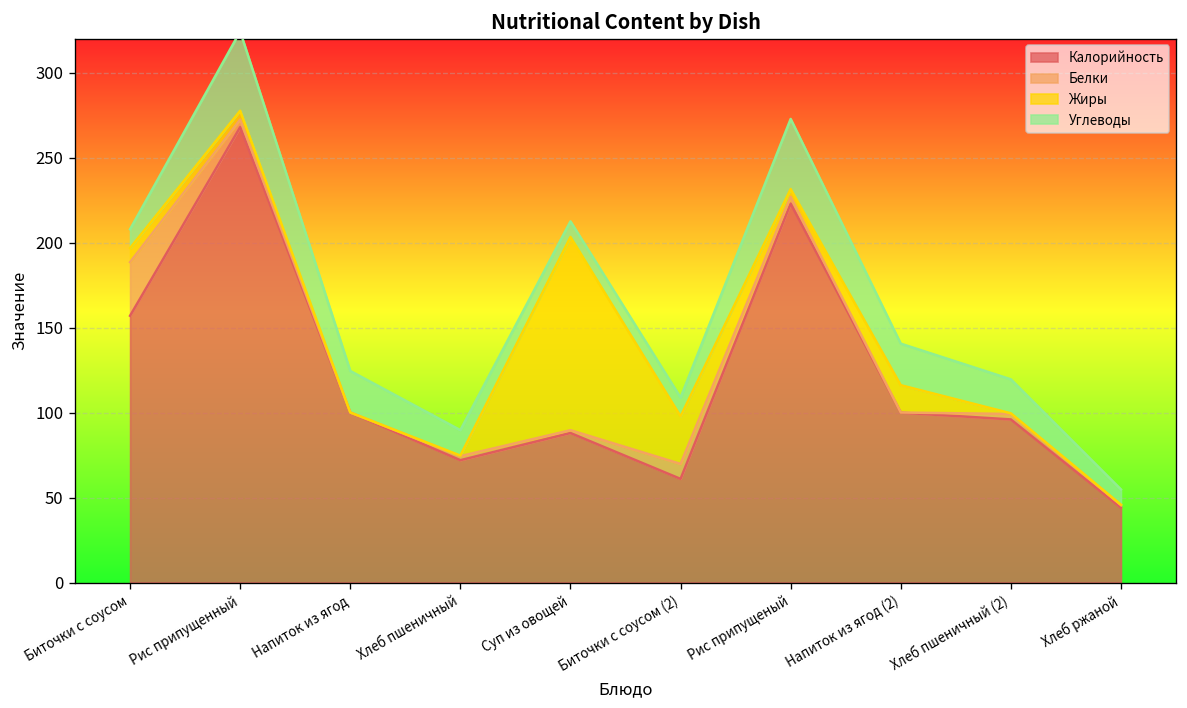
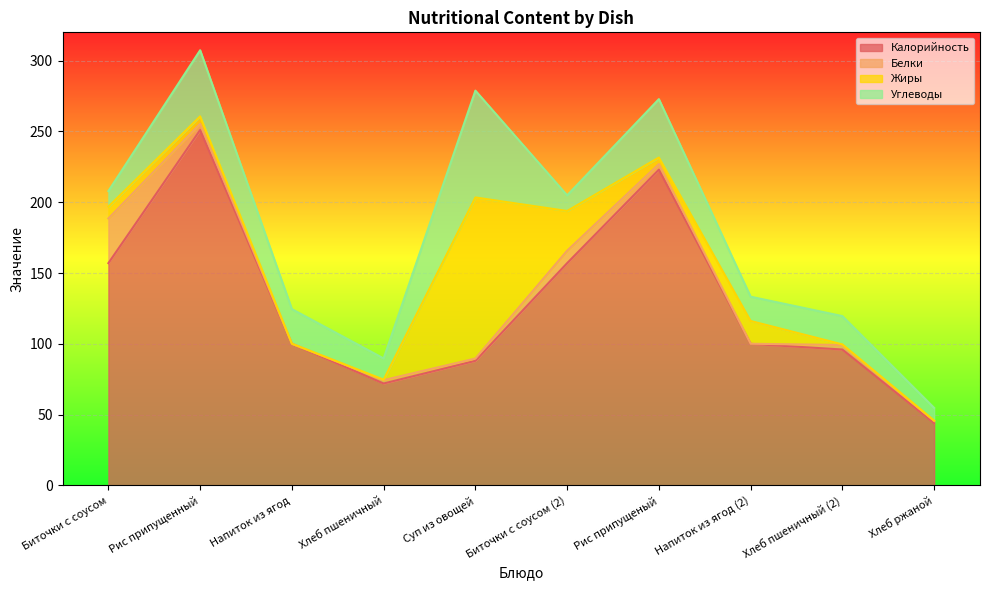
  {
    "Калорийность": {
      "Биточки с соусом": 157,
-     "Рис припущенный": 268,
+     "Рис припущенный": 251,
      "Хлеб пшеничный": 72,
-     "Биточки с соусом (2)": 61,
+     "Биточки с соусом (2)": 157,
      "Рис припущеный": 223,
      "Хлеб пшеничный (2)": 96
    },
    "Белки": {
      "Биточки с соусом": 32,
      "Рис припущенный": 4,
      "Биточки с соусом (2)": 9,
      "Рис припущеный": 4
    },
    "Жиры": {
      "Биточки с соусом": 8,
      "Рис припущенный": 5,
      "Суп из овощей": 114,
      "Биточки с соусом (2)": 28,
      "Рис припущеный": 5,
      "Напиток из ягод (2)": 16
    },
    "Углеводы": {
      "Биточки с соусом": 11,
      "Напиток из ягод": 24,
      "Хлеб пшеничный": 15,
-     "Суп из овощей": 9,
+     "Суп из овощей": 75,
      "Биточки с соусом (2)": 11,
      "Рис припущеный": 41,
-     "Напиток из ягод (2)": 24,
+     "Напиток из ягод (2)": 17,
      "Хлеб пшеничный (2)": 20,
      "Хлеб ржаной": 9
    }
  }
